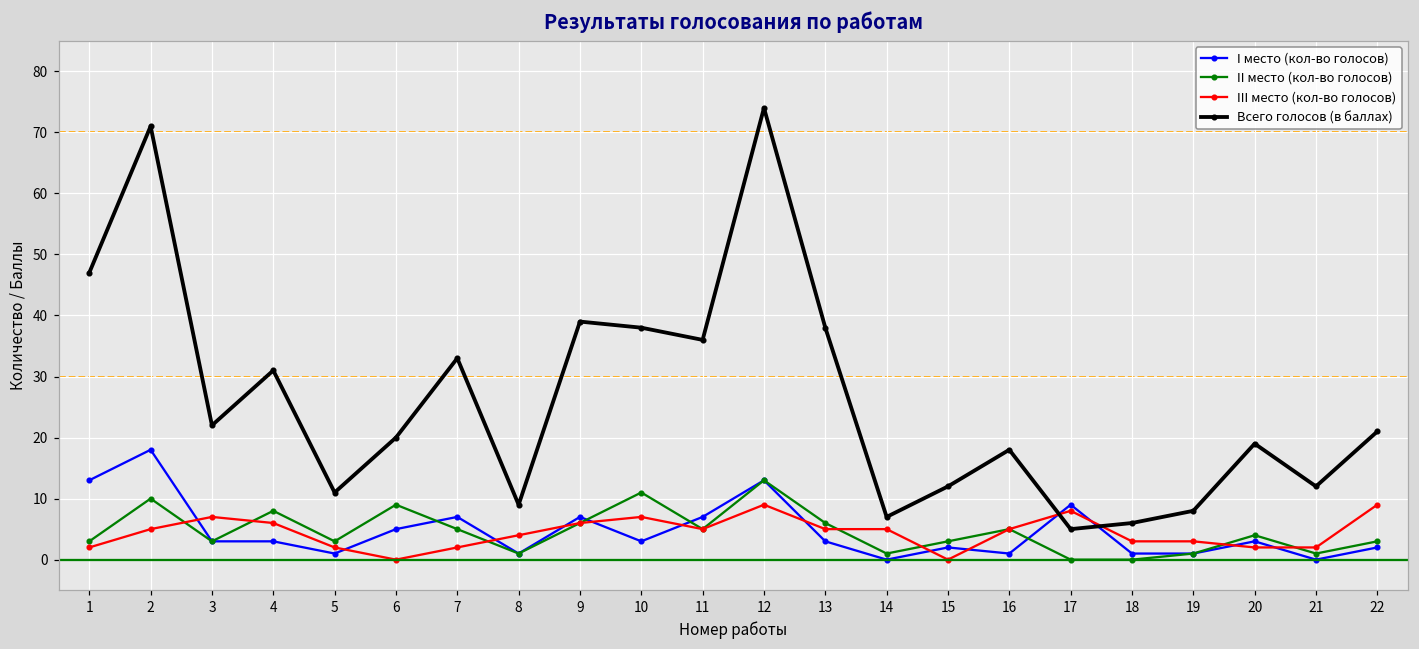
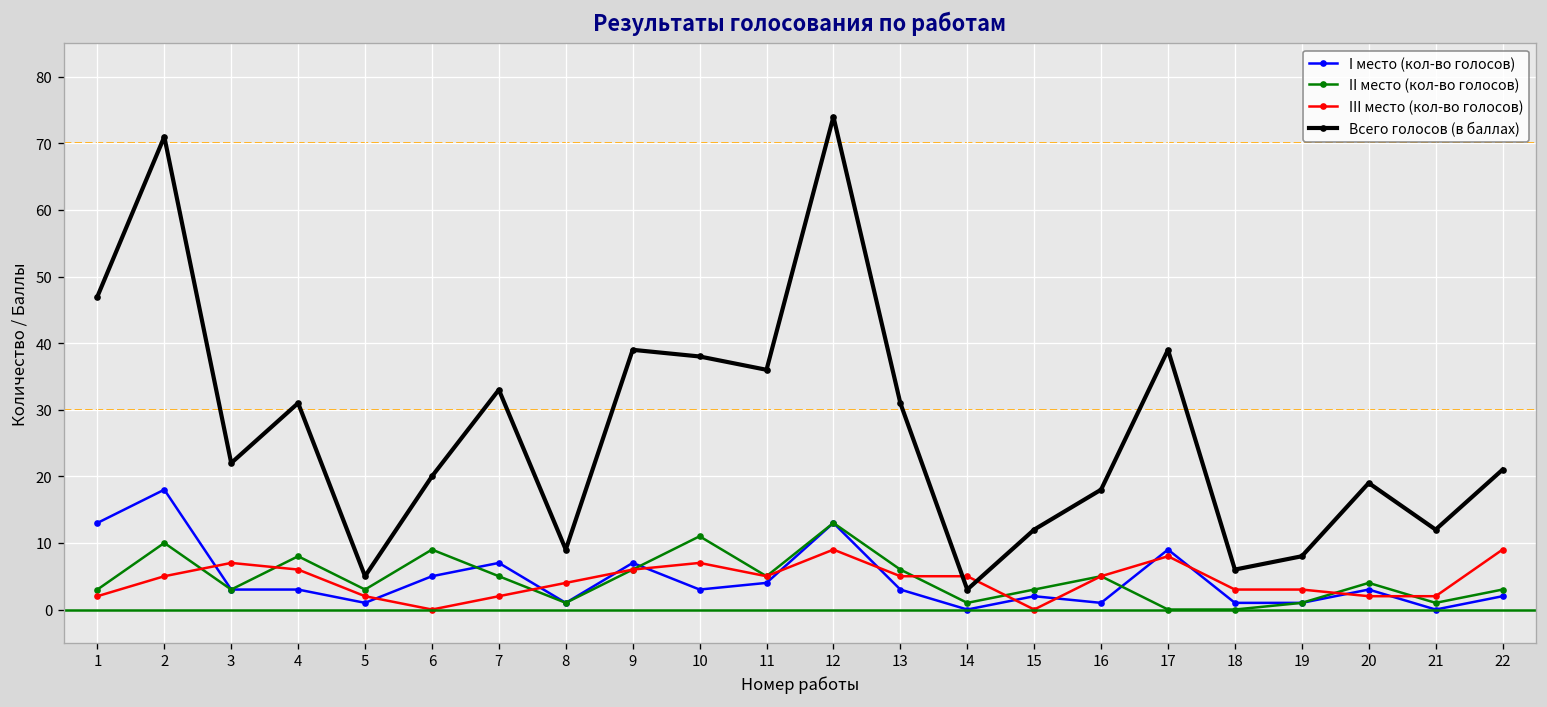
  {
    "I место (кол-во голосов)": {
      "1": 13,
      "2": 18,
      "4": 3,
      "5": 1,
      "6": 5,
      "7": 7,
      "9": 7,
      "10": 3,
-     "11": 7,
+     "11": 4,
      "13": 3,
      "14": 0,
      "15": 2,
      "16": 1,
      "17": 9,
      "18": 1,
      "20": 3,
      "21": 0,
      "22": 2
    },
    "II место (кол-во голосов)": {
      "1": 3,
      "2": 10,
      "4": 8,
      "5": 3,
      "6": 9,
      "7": 5,
      "10": 11,
      "13": 6,
      "14": 1,
      "15": 3,
      "17": 0,
      "18": 0,
      "20": 4,
      "21": 1,
      "22": 3
    },
    "III место (кол-во голосов)": {
      "1": 2,
      "2": 5,
      "3": 7,
      "4": 6,
      "5": 2,
      "6": 0,
      "7": 2,
      "8": 4,
      "10": 7,
      "12": 9,
      "13": 5,
      "14": 5,
      "15": 0,
      "17": 8,
      "18": 3,
      "19": 3,
      "20": 2,
      "21": 2,
      "22": 9
    },
    "Всего голосов (в баллах)": {
      "1": 47,
      "2": 71,
      "3": 22,
      "4": 31,
-     "5": 11,
+     "5": 5,
      "6": 20,
      "7": 33,
      "8": 9,
      "9": 39,
      "10": 38,
      "11": 36,
      "12": 74,
-     "13": 38,
-     "14": 7,
+     "13": 31,
+     "14": 3,
      "15": 12,
      "16": 18,
-     "17": 5,
+     "17": 39,
      "18": 6,
      "19": 8,
      "20": 19,
      "21": 12,
      "22": 21
    }
  }
